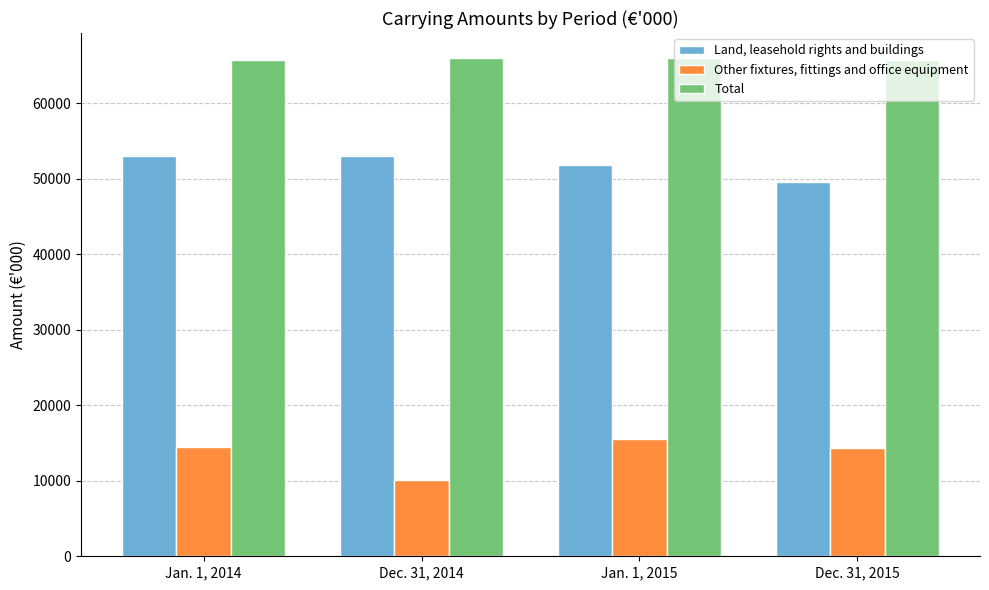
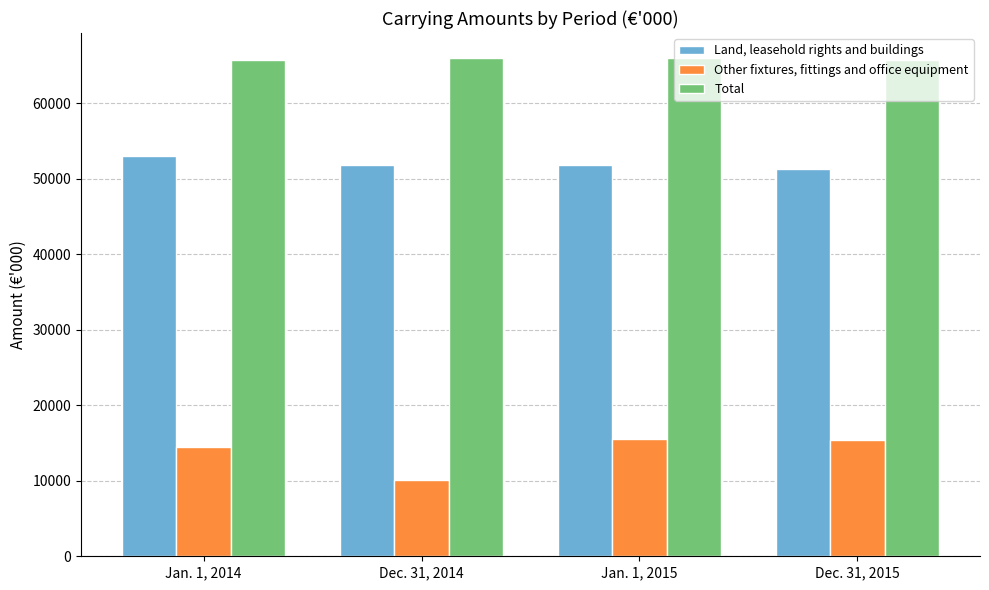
  {
    "Land, leasehold rights and buildings": {
      "Jan. 1, 2014": 53000,
-     "Dec. 31, 2014": 53000,
+     "Dec. 31, 2014": 52000,
      "Jan. 1, 2015": 52000,
-     "Dec. 31, 2015": 50000
+     "Dec. 31, 2015": 51000
    },
    "Other fixtures, fittings and office equipment": {
      "Jan. 1, 2014": 14000,
      "Dec. 31, 2014": 10000,
      "Jan. 1, 2015": 15000,
-     "Dec. 31, 2015": 14000
+     "Dec. 31, 2015": 15000
    },
    "Total": {
      "Jan. 1, 2014": 66000,
      "Dec. 31, 2014": 66000
    }
  }
